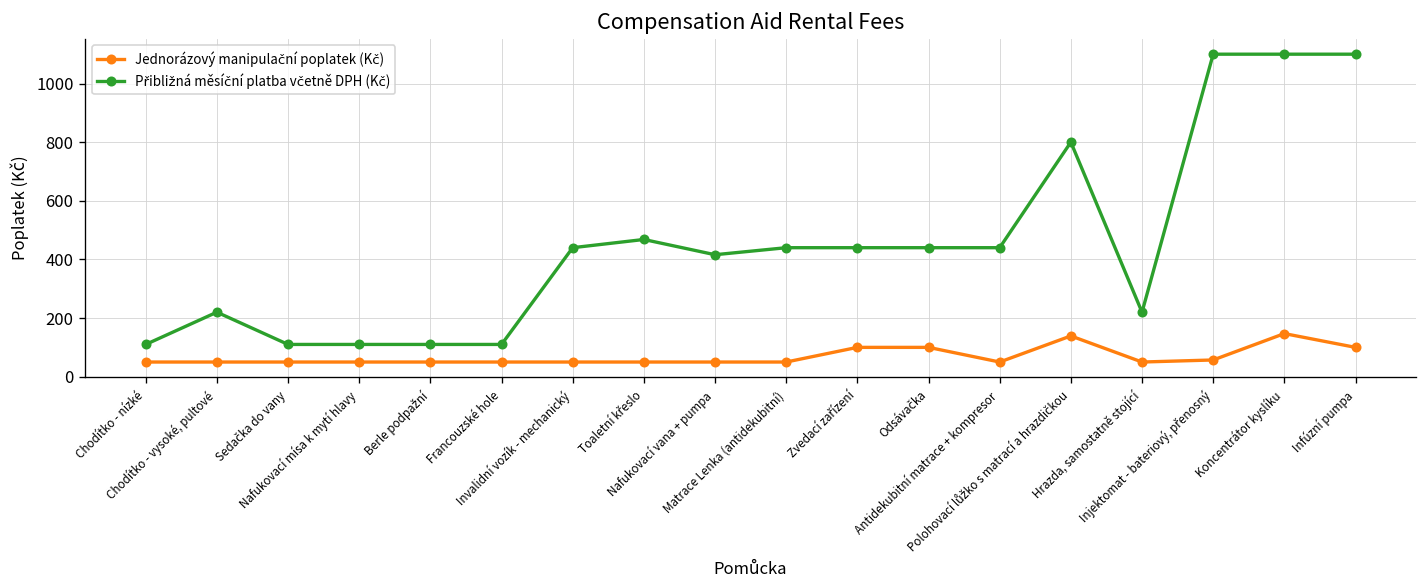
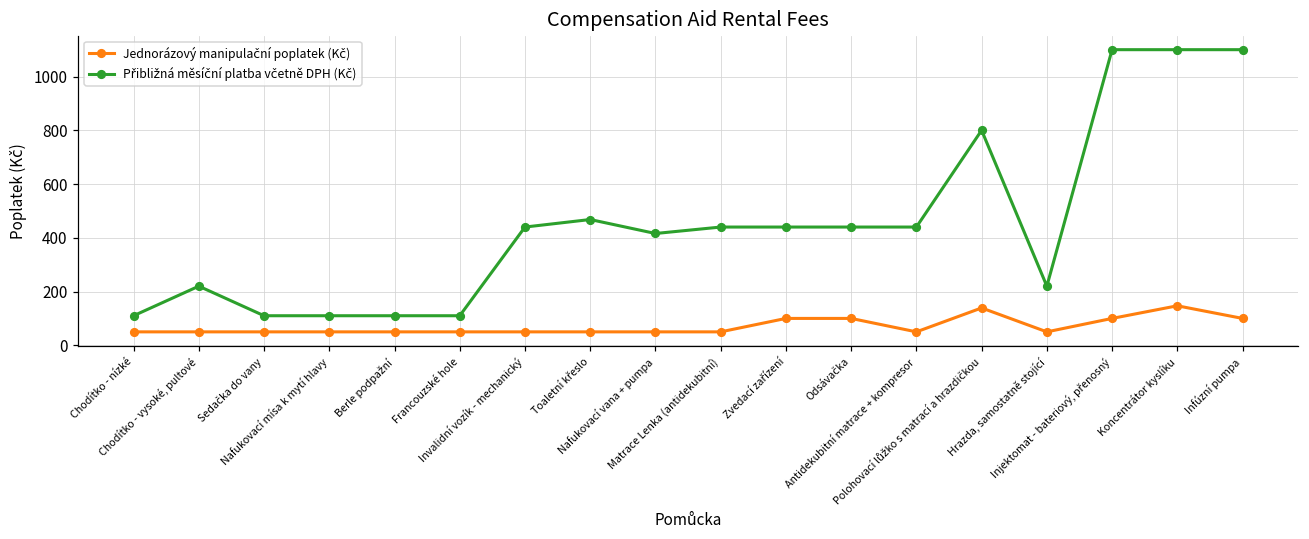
  {
    "Jednorázový manipulační poplatek (Kč)": {
      "Chodítko - nízké": 50,
      "Chodítko - vysoké, pultové": 50,
      "Sedačka do vany": 50,
      "Nafukovací mísa k mytí hlavy": 50,
      "Berle podpažní": 50,
      "Francouzské hole": 50,
      "Invalidní vozík - mechanický": 50,
      "Toaletní křeslo": 50,
      "Nafukovací vana + pumpa": 50,
      "Matrace Lenka (antidekubitní)": 50,
      "Zvedací zařízení": 100,
      "Odsávačka": 100,
      "Antidekubitní matrace + kompresor": 50,
      "Polohovací lůžko s matrací a hrazdičkou": 140,
      "Hrazda, samostatně stojící": 50,
-     "Injektomat - bateriový, přenosný": 60,
+     "Injektomat - bateriový, přenosný": 100,
      "Koncentrátor kyslíku": 150,
      "Infúzní pumpa": 100
    },
    "Přibližná měsíční platba včetně DPH (Kč)": {
      "Chodítko - nízké": 110,
      "Chodítko - vysoké, pultové": 220,
      "Sedačka do vany": 110,
      "Nafukovací mísa k mytí hlavy": 110,
      "Berle podpažní": 110,
      "Francouzské hole": 110,
      "Invalidní vozík - mechanický": 440,
      "Toaletní křeslo": 470,
      "Nafukovací vana + pumpa": 420,
      "Matrace Lenka (antidekubitní)": 440,
      "Zvedací zařízení": 440,
      "Odsávačka": 440,
      "Antidekubitní matrace + kompresor": 440,
      "Polohovací lůžko s matrací a hrazdičkou": 800,
      "Hrazda, samostatně stojící": 220,
      "Injektomat - bateriový, přenosný": 1100,
      "Koncentrátor kyslíku": 1100,
      "Infúzní pumpa": 1100
    }
  }
